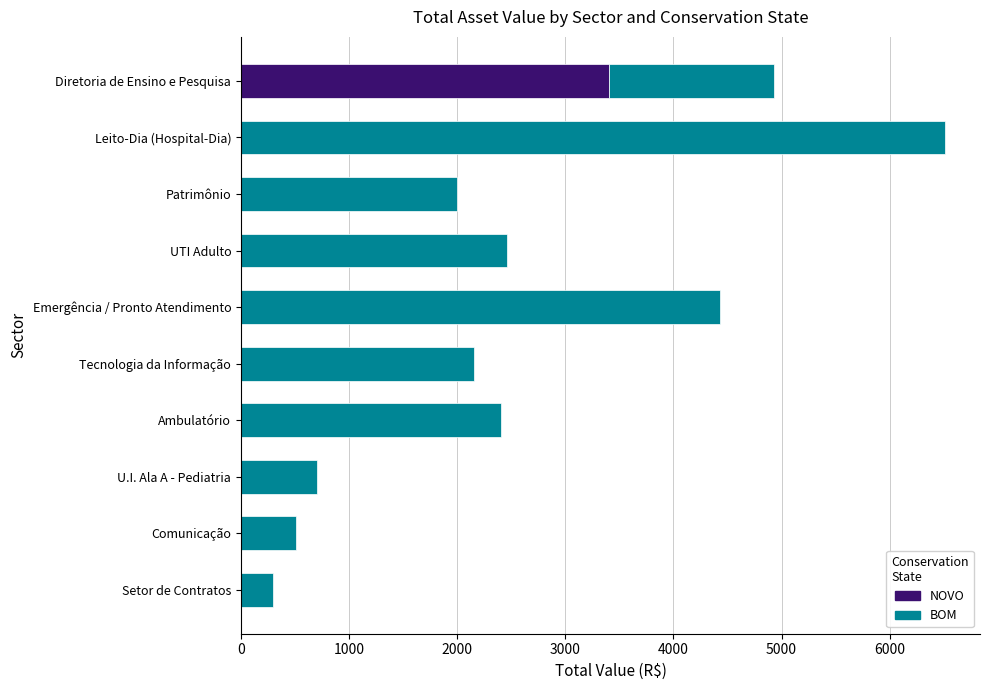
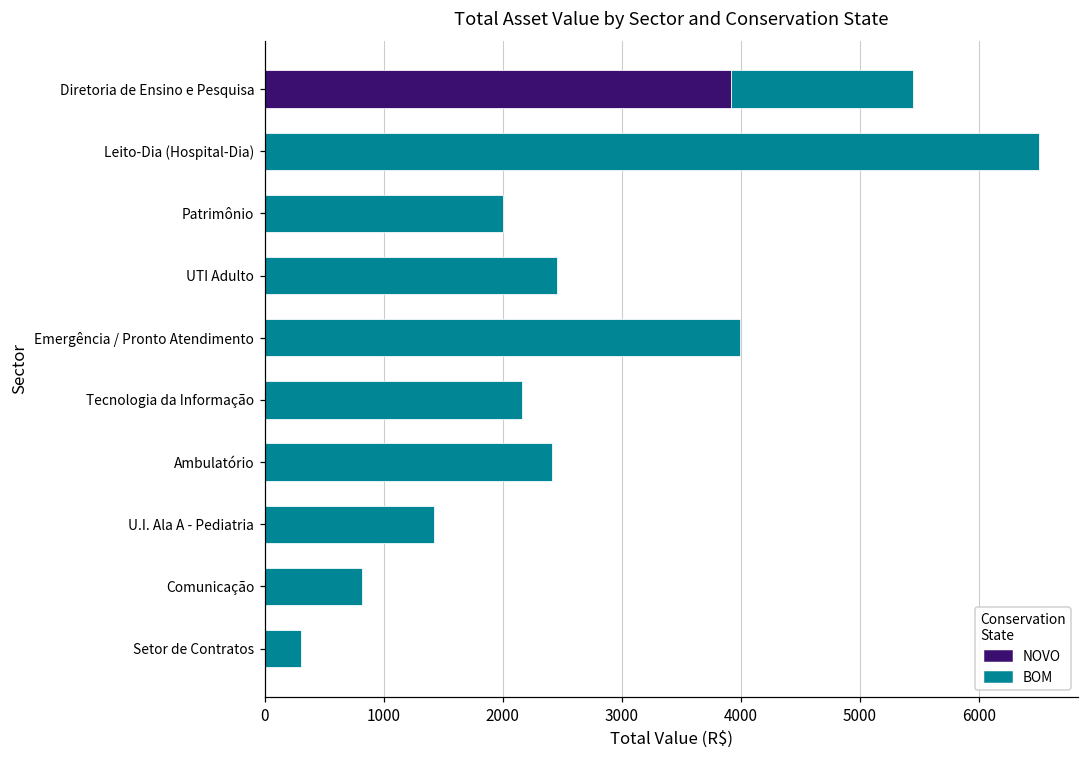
  {
    "NOVO": {
-     "Diretoria de Ensino e Pesquisa": 3400,
+     "Diretoria de Ensino e Pesquisa": 3920,
      "Leito-Dia (Hospital-Dia)": 0,
      "Patrimônio": 0,
      "UTI Adulto": 0,
      "Emergência / Pronto Atendimento": 0,
      "Tecnologia da Informação": 0,
      "Ambulatório": 0,
      "U.I. Ala A - Pediatria": 0,
      "Comunicação": 0,
      "Setor de Contratos": 0
    },
    "BOM": {
      "Diretoria de Ensino e Pesquisa": 1530,
      "Leito-Dia (Hospital-Dia)": 6510,
      "Patrimônio": 2000,
      "UTI Adulto": 2460,
-     "Emergência / Pronto Atendimento": 4440,
+     "Emergência / Pronto Atendimento": 3990,
      "Tecnologia da Informação": 2160,
      "Ambulatório": 2410,
-     "U.I. Ala A - Pediatria": 700,
-     "Comunicação": 510,
+     "U.I. Ala A - Pediatria": 1420,
+     "Comunicação": 820,
      "Setor de Contratos": 300
    }
  }
